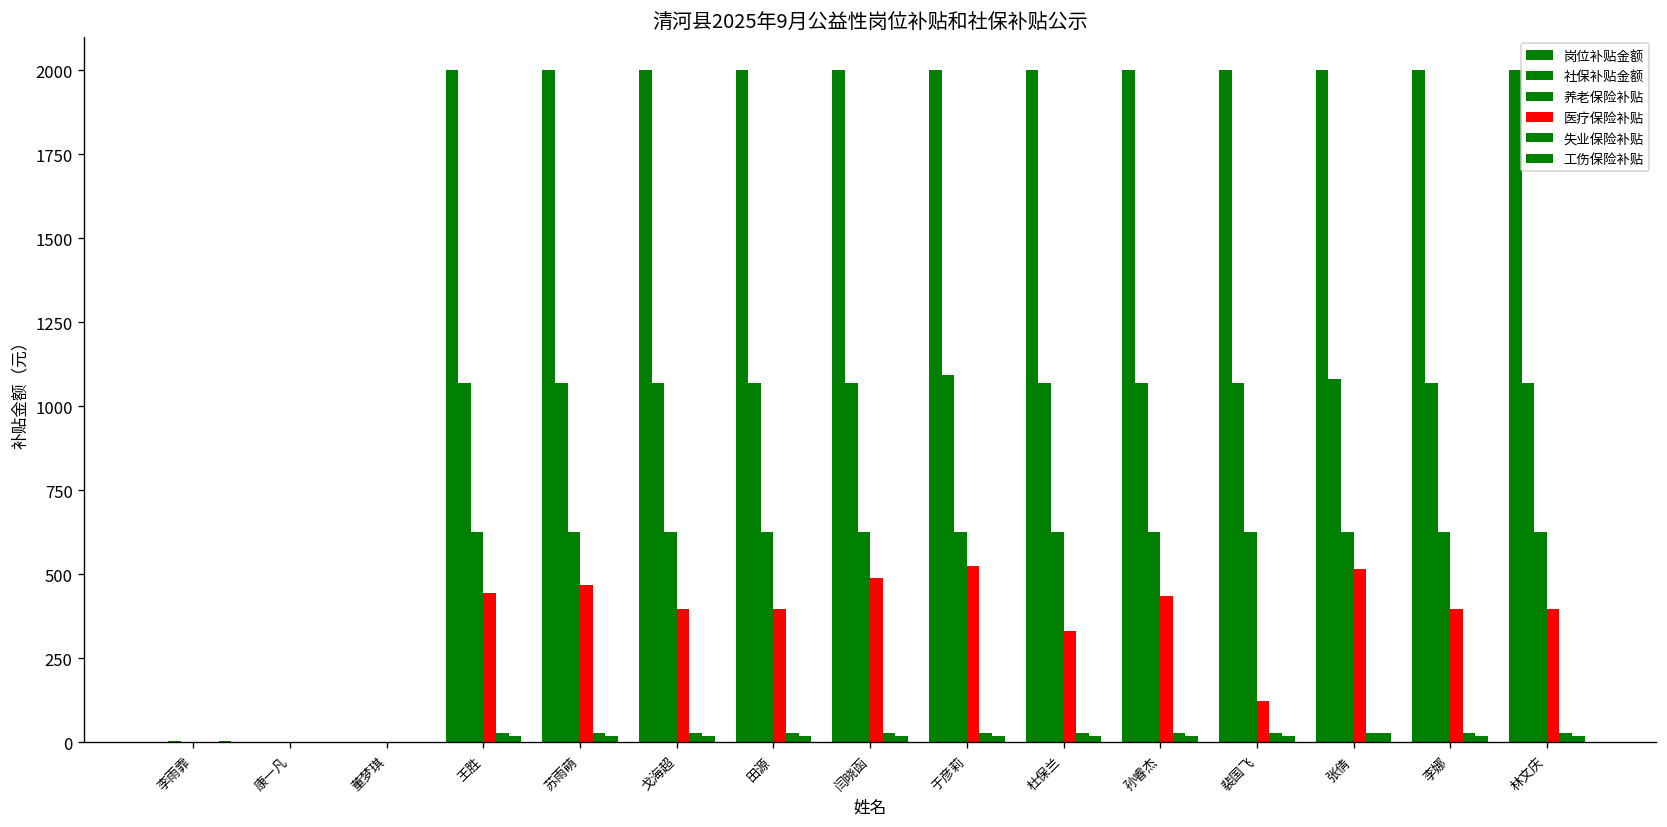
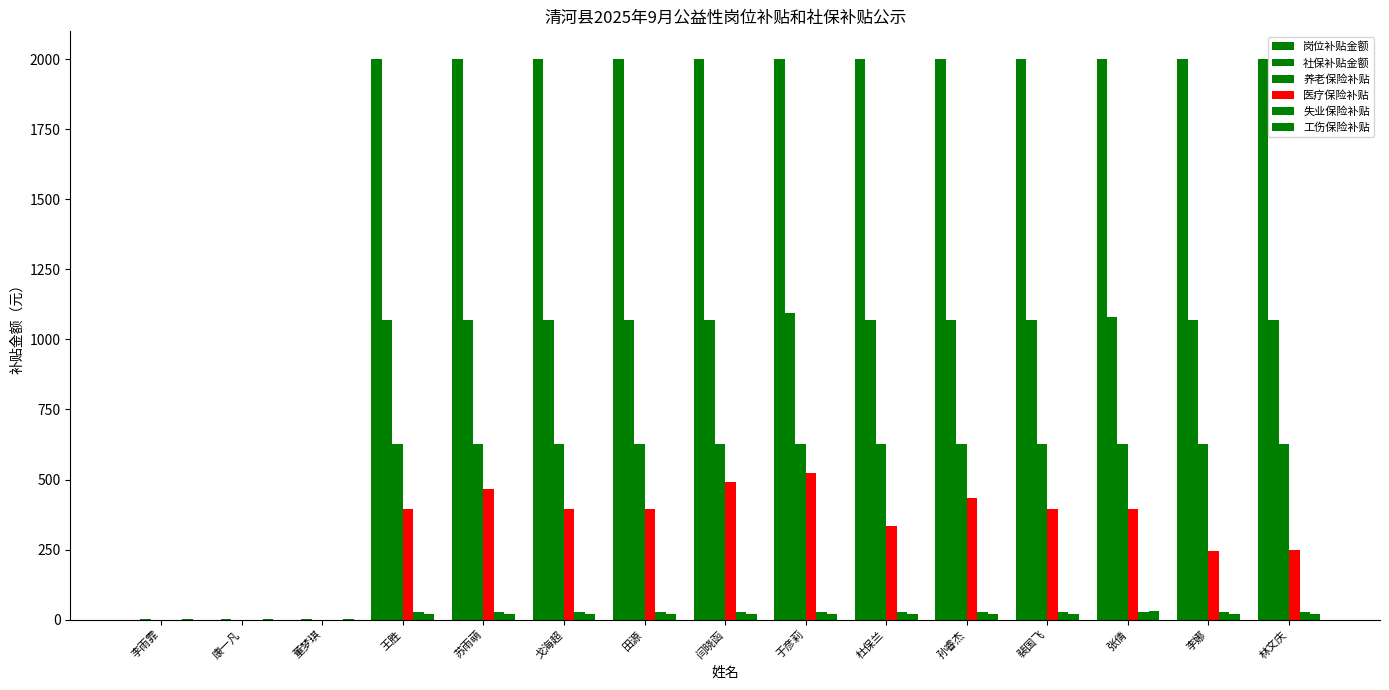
  {
    "医疗保险补贴": {
      "李雨霏": 0,
      "康一凡": 0,
      "董梦琪": 0,
-     "王胜": 440,
+     "王胜": 400,
      "苏雨萌": 470,
      "戈海超": 400,
      "田源": 400,
      "闫晓函": 490,
      "于彦莉": 520,
      "杜保兰": 330,
      "孙睿杰": 430,
-     "裴国飞": 120,
-     "张倩": 520,
-     "李娜": 400,
-     "林文庆": 400
+     "裴国飞": 400,
+     "张倩": 400,
+     "李娜": 250,
+     "林文庆": 250
    }
  }
